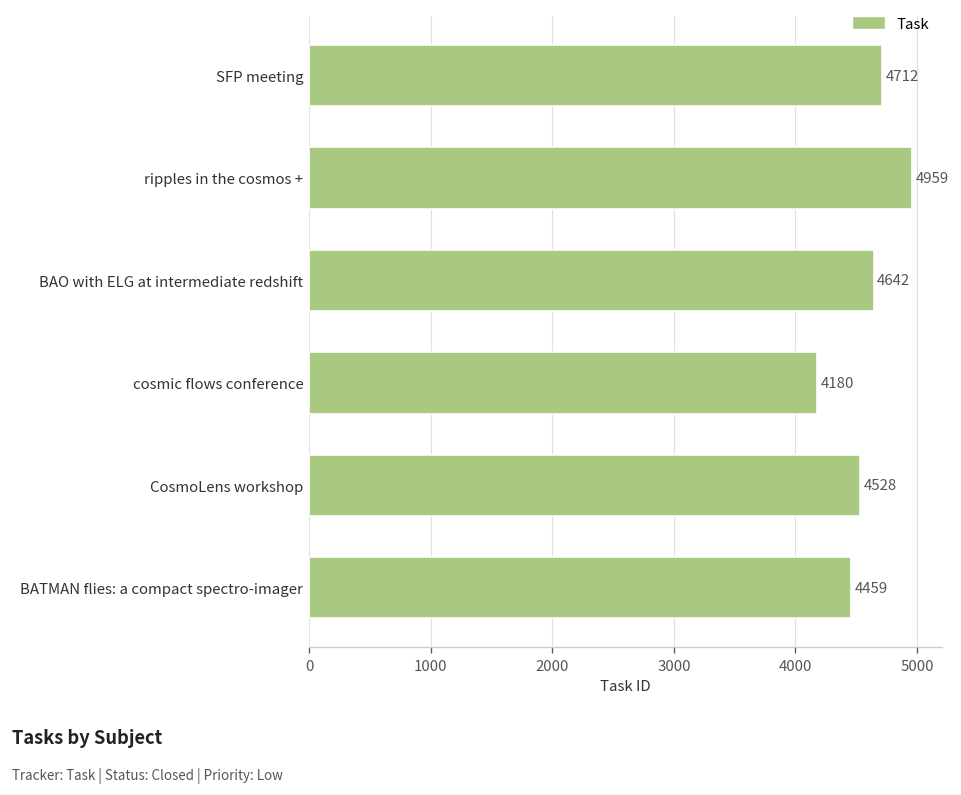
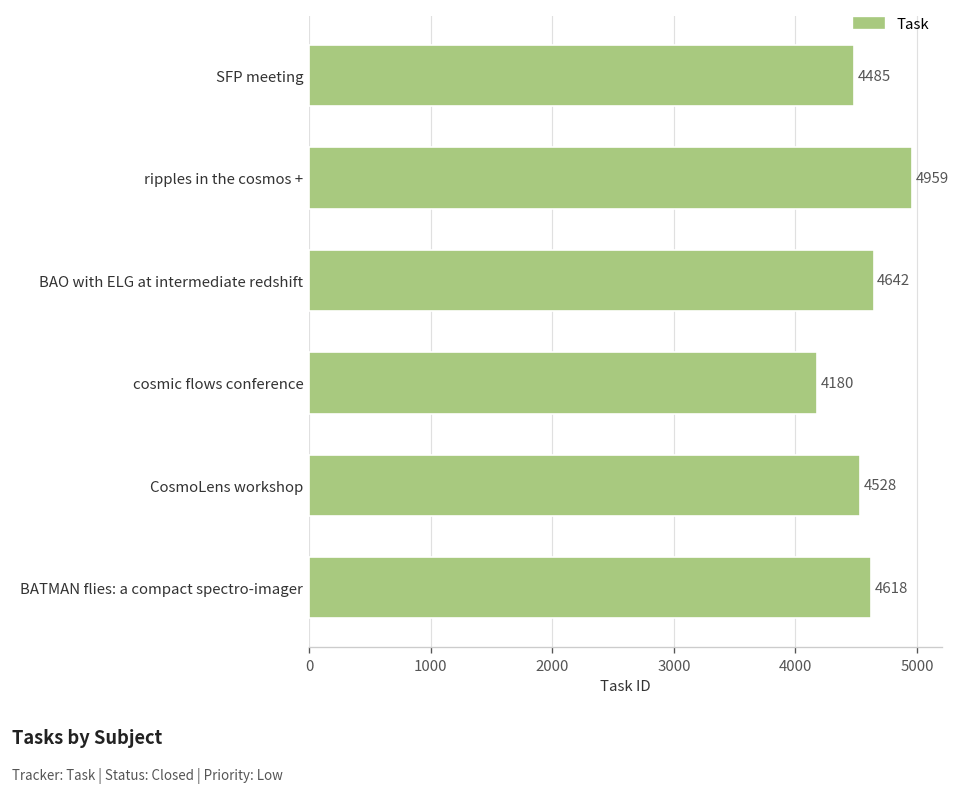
  {
-   "SFP meeting": 4712,
+   "SFP meeting": 4485,
    "ripples in the cosmos +": 4959,
    "BAO with ELG at intermediate redshift": 4642,
    "cosmic flows conference": 4180,
    "CosmoLens workshop": 4528,
-   "BATMAN flies: a compact spectro-imager": 4459
+   "BATMAN flies: a compact spectro-imager": 4618
  }
